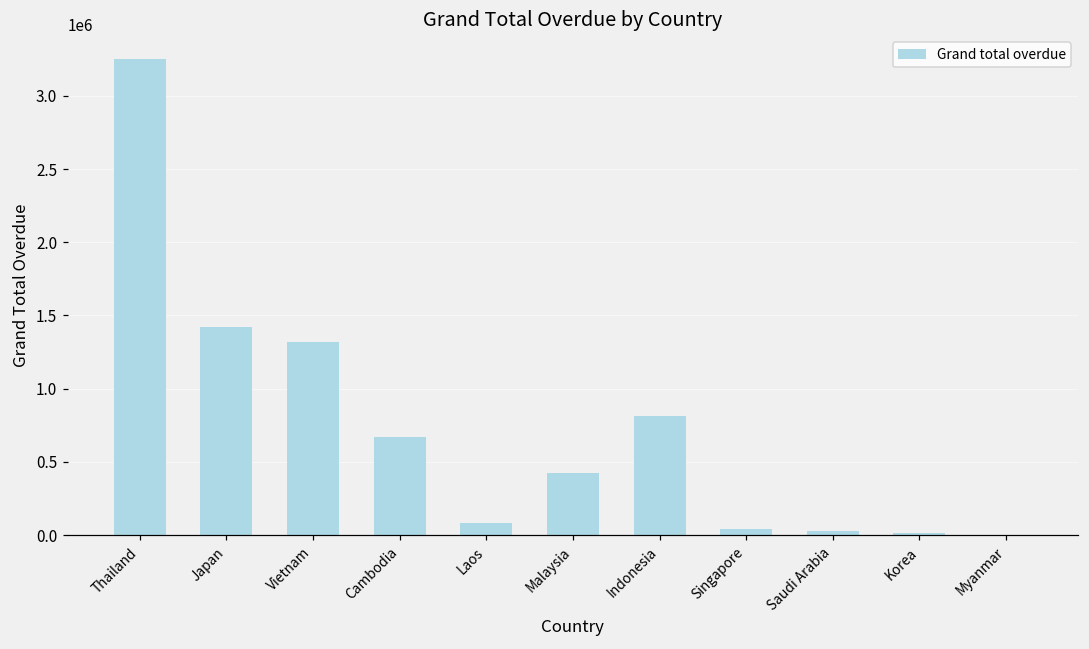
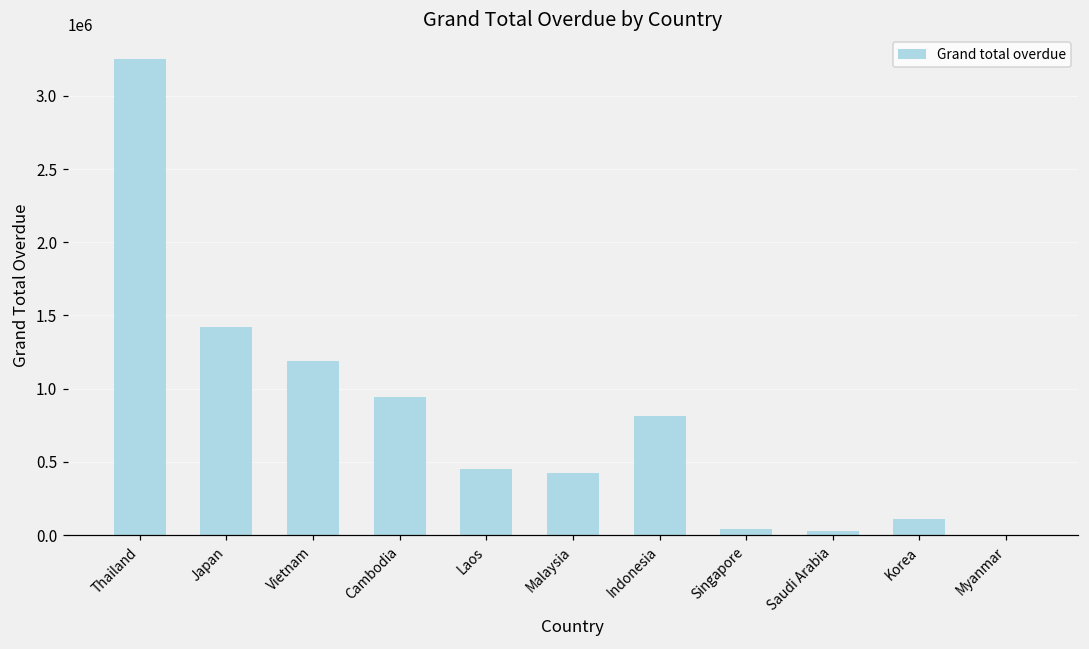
  {
    "Thailand": 3250000,
    "Japan": 1420000,
-   "Vietnam": 1320000,
-   "Cambodia": 670000,
-   "Laos": 90000,
+   "Vietnam": 1190000,
+   "Cambodia": 940000,
+   "Laos": 450000,
    "Malaysia": 420000,
    "Indonesia": 810000,
    "Singapore": 40000,
    "Saudi Arabia": 30000,
-   "Korea": 10000,
+   "Korea": 110000,
    "Myanmar": 0
  }
